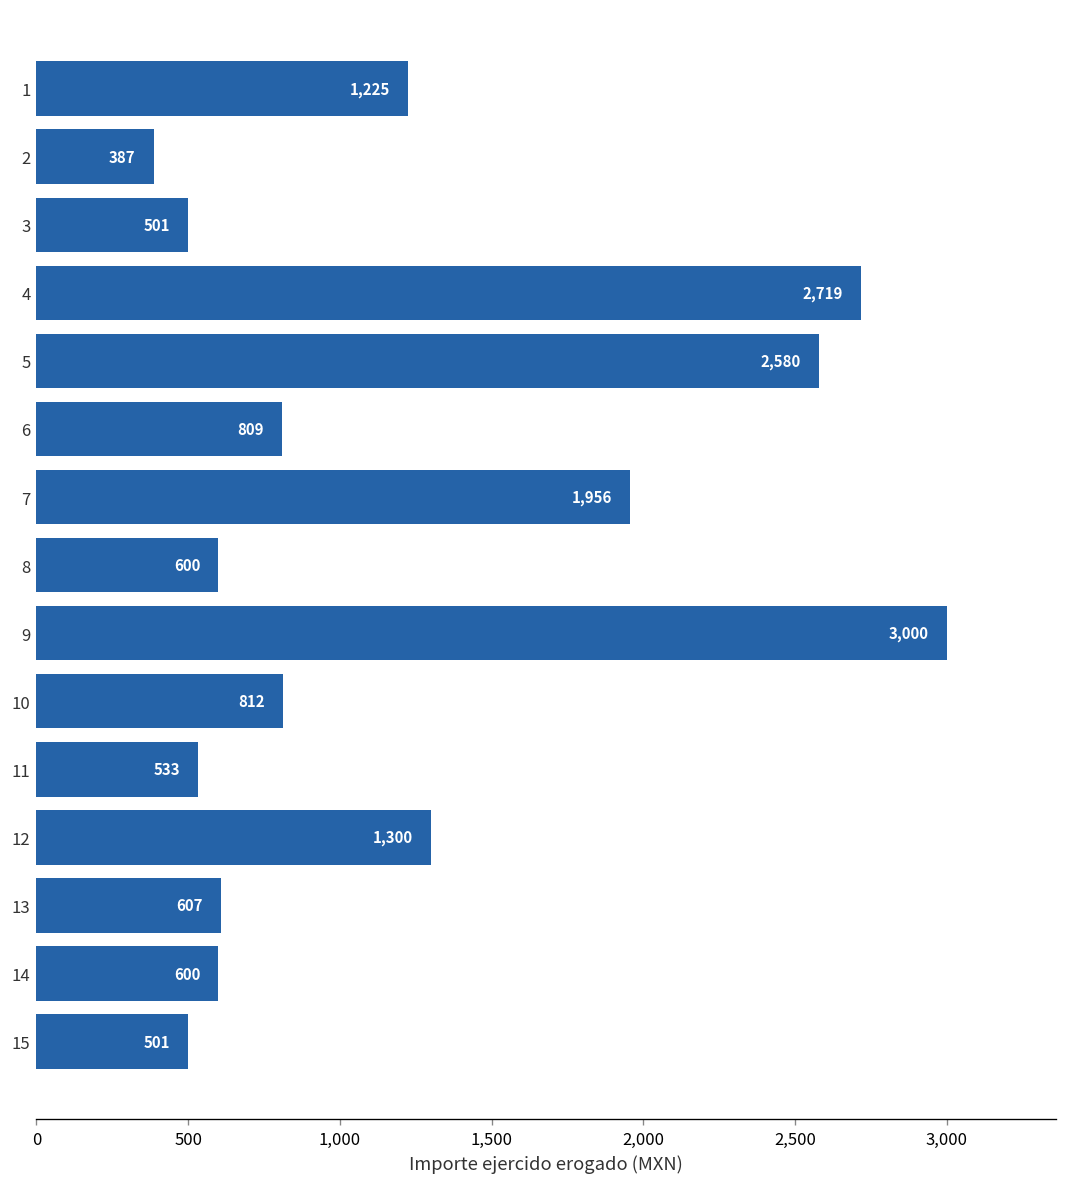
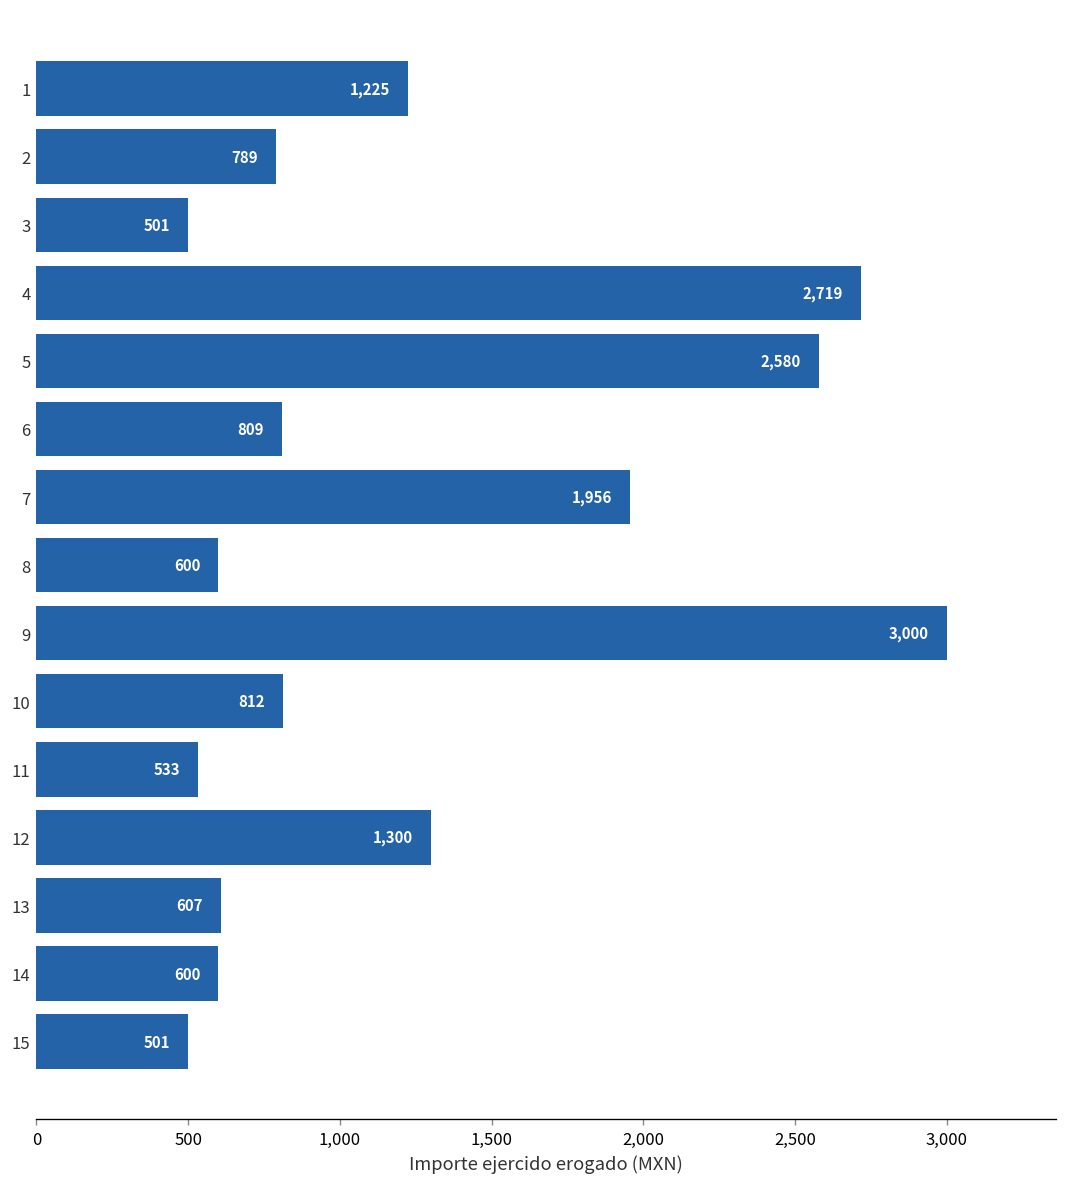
  {
    "1": "1,225",
-   "2": "387",
+   "2": "789",
    "3": "501",
    "4": "2,719",
    "5": "2,580",
    "6": "809",
    "7": "1,956",
    "8": "600",
    "9": "3,000",
    "10": "812",
    "11": "533",
    "12": "1,300",
    "13": "607",
    "14": "600",
    "15": "501"
  }
